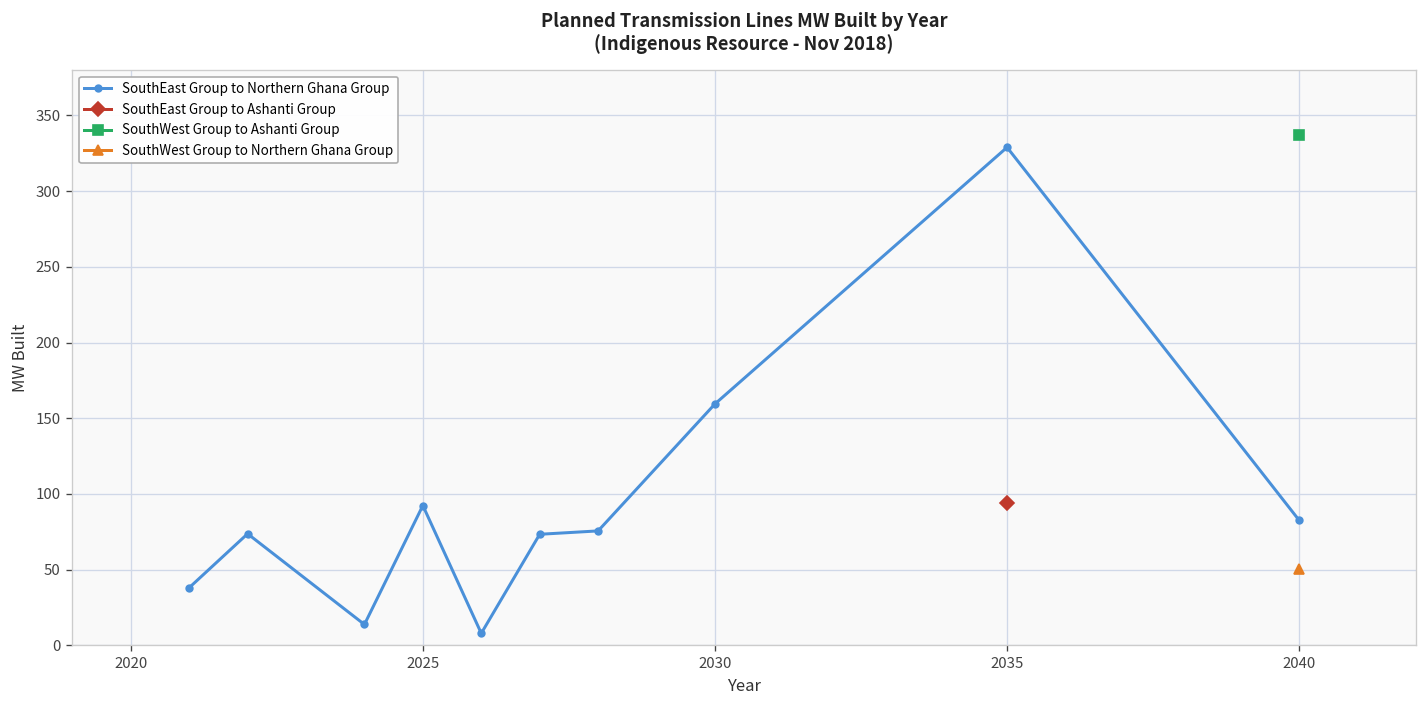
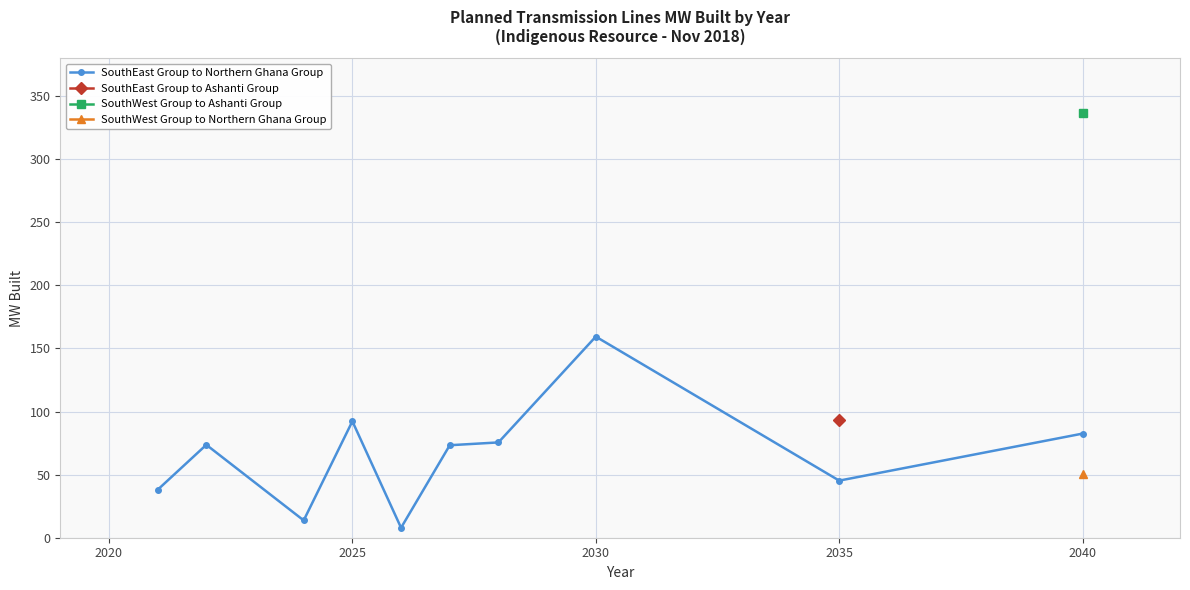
  {
    "SouthEast Group to Northern Ghana Group": {
      "2025": 92,
      "2030": 159,
-     "2035": 329,
+     "2035": 45,
      "2040": 83
    },
    "SouthEast Group to Ashanti Group": {
      "2035": 94
    },
    "SouthWest Group to Ashanti Group": {
      "2040": 337
    },
    "SouthWest Group to Northern Ghana Group": {
      "2040": 50
    }
  }
